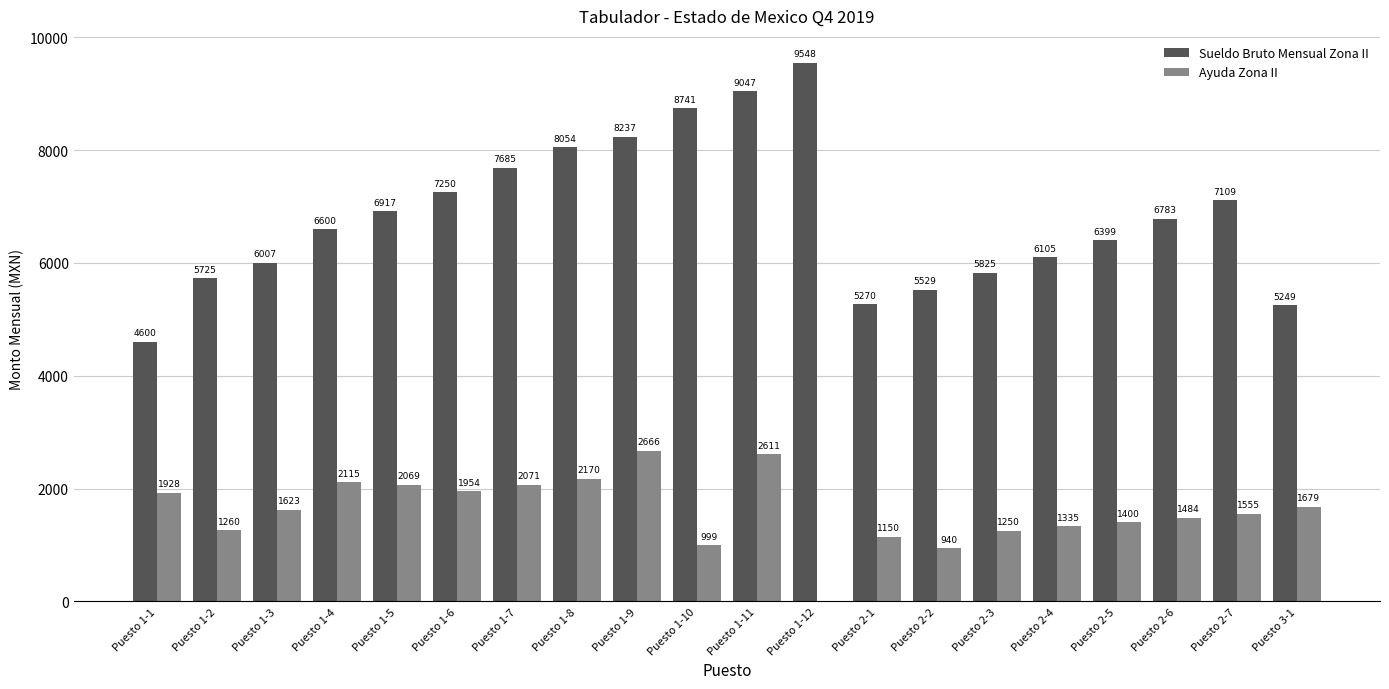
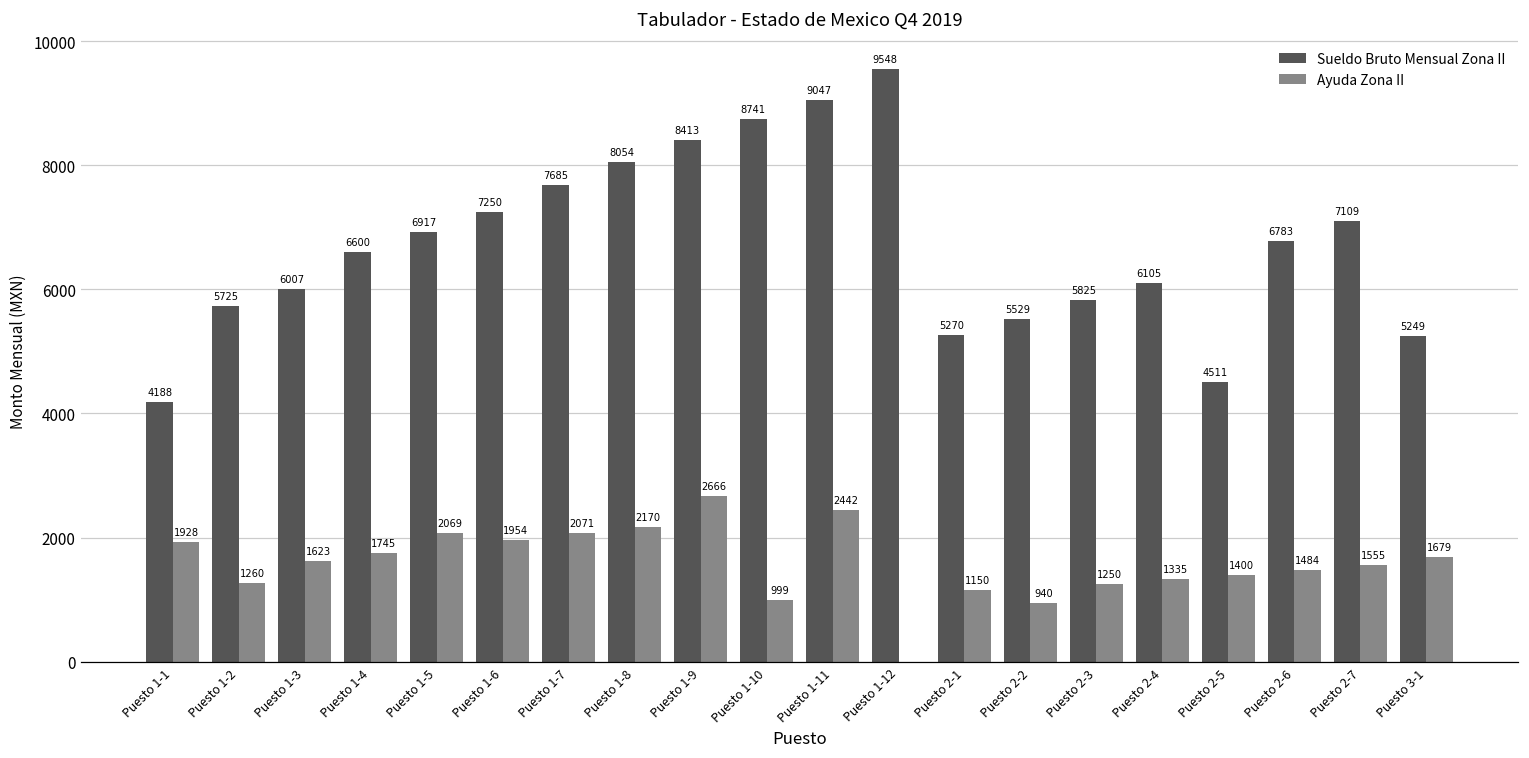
  {
    "Sueldo Bruto Mensual Zona II": {
-     "Puesto 1-1": 4600,
+     "Puesto 1-1": 4188,
      "Puesto 1-2": 5725,
      "Puesto 1-3": 6007,
      "Puesto 1-4": 6600,
      "Puesto 1-5": 6917,
      "Puesto 1-6": 7250,
      "Puesto 1-7": 7685,
      "Puesto 1-8": 8054,
-     "Puesto 1-9": 8237,
+     "Puesto 1-9": 8413,
      "Puesto 1-10": 8741,
      "Puesto 1-11": 9047,
      "Puesto 1-12": 9548,
      "Puesto 2-1": 5270,
      "Puesto 2-2": 5529,
      "Puesto 2-3": 5825,
      "Puesto 2-4": 6105,
-     "Puesto 2-5": 6399,
+     "Puesto 2-5": 4511,
      "Puesto 2-6": 6783,
      "Puesto 2-7": 7109,
      "Puesto 3-1": 5249
    },
    "Ayuda Zona II": {
      "Puesto 1-1": 1928,
      "Puesto 1-2": 1260,
      "Puesto 1-3": 1623,
-     "Puesto 1-4": 2115,
+     "Puesto 1-4": 1745,
      "Puesto 1-5": 2069,
      "Puesto 1-6": 1954,
      "Puesto 1-7": 2071,
      "Puesto 1-8": 2170,
      "Puesto 1-9": 2666,
      "Puesto 1-10": 999,
-     "Puesto 1-11": 2611,
+     "Puesto 1-11": 2442,
      "Puesto 2-1": 1150,
      "Puesto 2-2": 940,
      "Puesto 2-3": 1250,
      "Puesto 2-4": 1335,
      "Puesto 2-5": 1400,
      "Puesto 2-6": 1484,
      "Puesto 2-7": 1555,
      "Puesto 3-1": 1679
    }
  }
